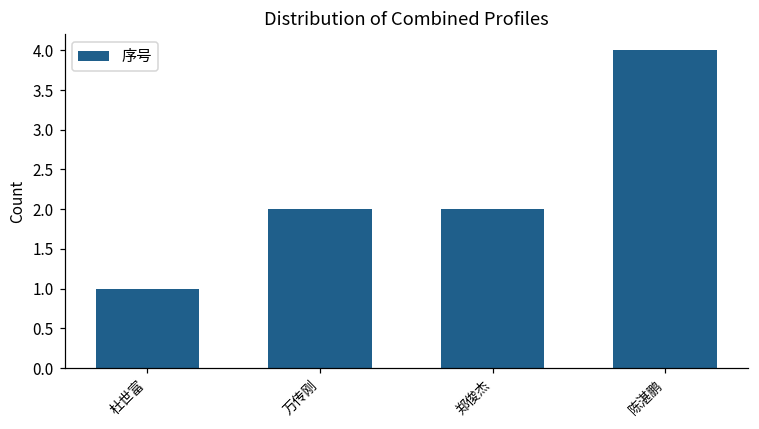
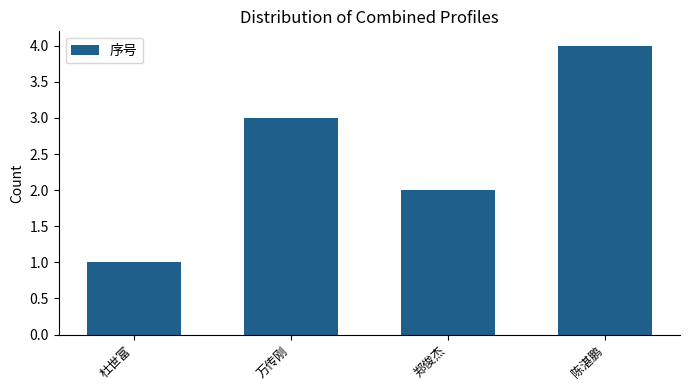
  {
    "杜世富": 1,
-   "万传刚": 2,
+   "万传刚": 3,
    "郑俊杰": 2,
    "陈湛鹏": 4
  }
